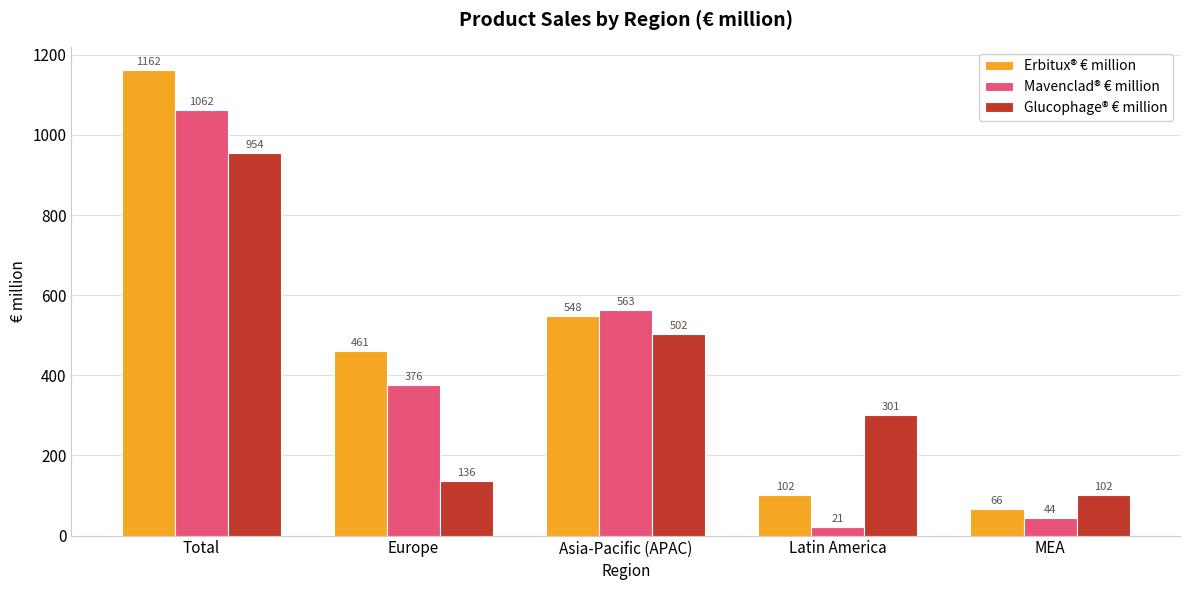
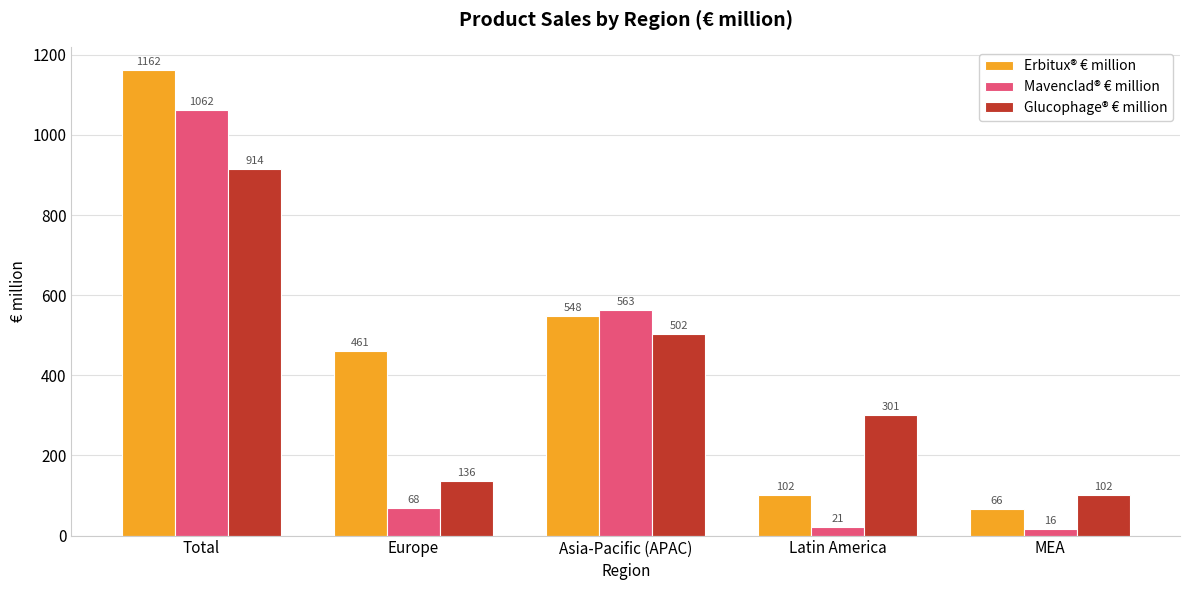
  {
    "Erbitux® € million": {
      "Total": 1162,
      "Europe": 461,
      "Asia-Pacific (APAC)": 548,
      "Latin America": 102,
      "MEA": 66
    },
    "Mavenclad® € million": {
      "Total": 1062,
-     "Europe": 376,
+     "Europe": 68,
      "Asia-Pacific (APAC)": 563,
      "Latin America": 21,
-     "MEA": 44
+     "MEA": 16
    },
    "Glucophage® € million": {
-     "Total": 954,
+     "Total": 914,
      "Europe": 136,
      "Asia-Pacific (APAC)": 502,
      "Latin America": 301,
      "MEA": 102
    }
  }
